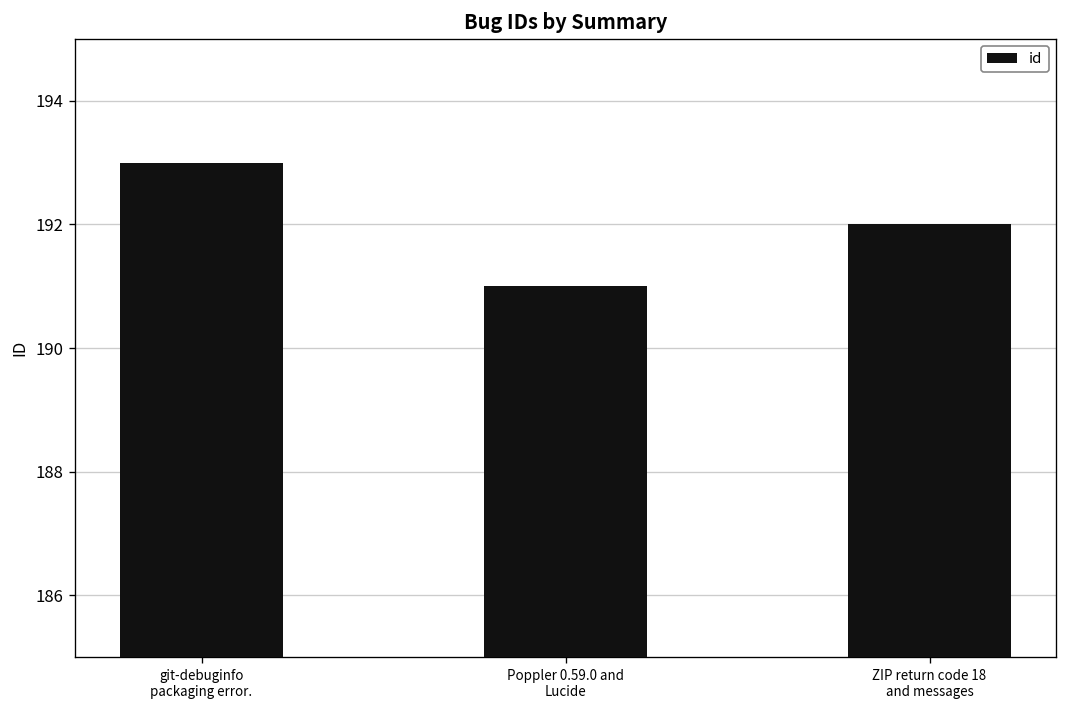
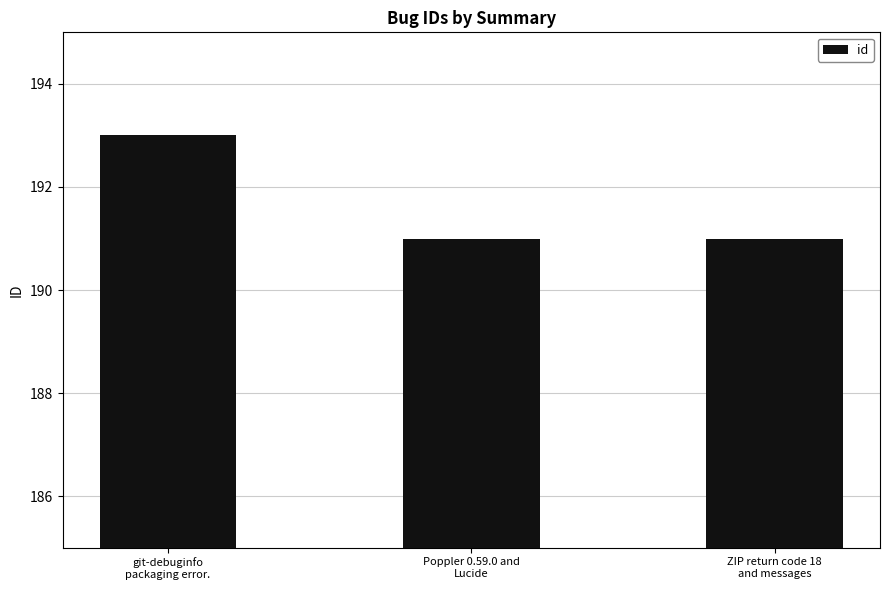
  {
    "git-debuginfo packaging error.": 193,
    "Poppler 0.59.0 and Lucide": 191,
-   "ZIP return code 18 and messages": 192
+   "ZIP return code 18 and messages": 191
  }
